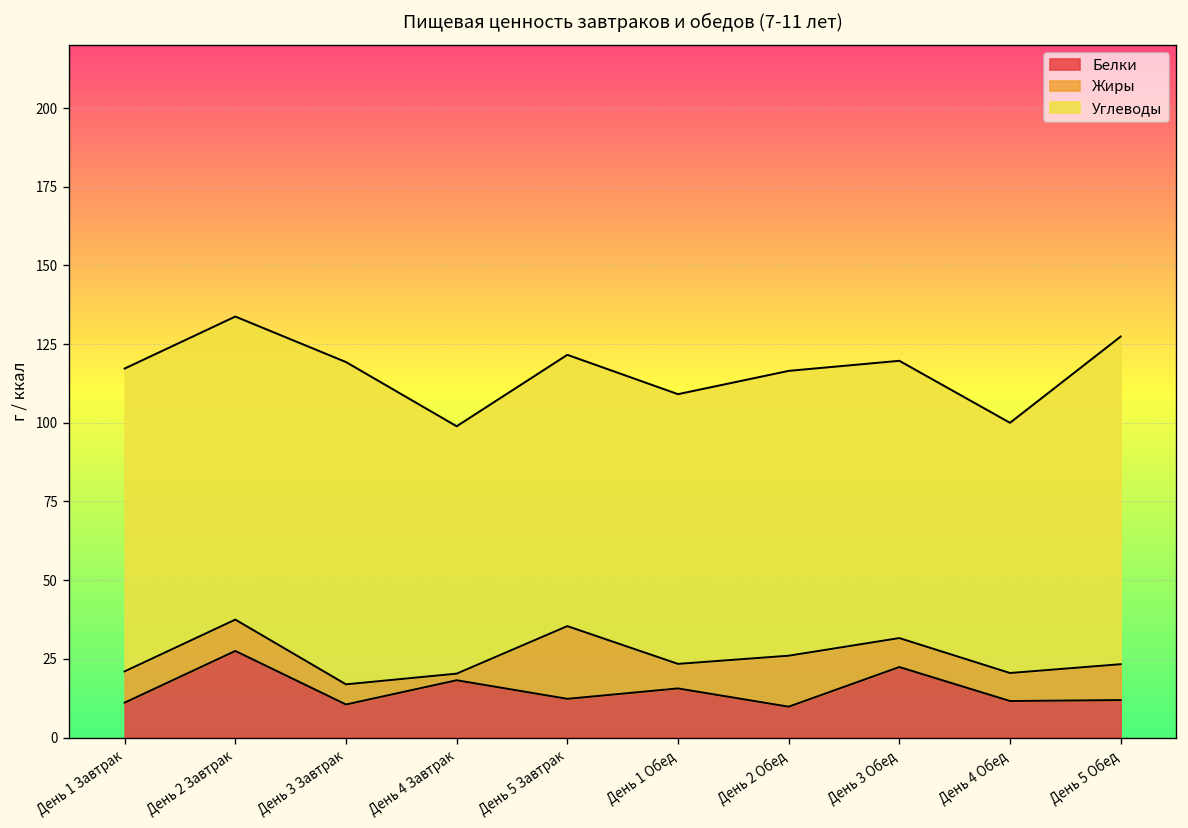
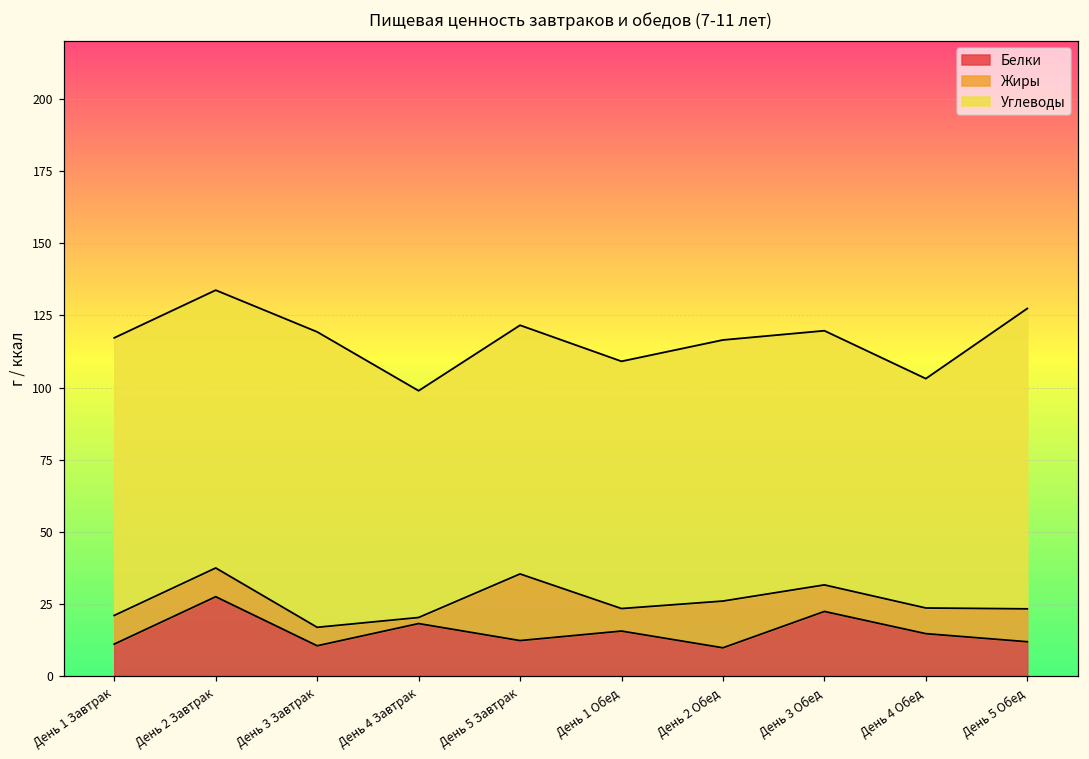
  {
    "Белки": {
      "День 1 Завтрак": 11,
      "День 2 Завтрак": 28,
      "День 3 Завтрак": 11,
      "День 4 Завтрак": 18,
      "День 5 Завтрак": 12,
      "День 1 Обед": 16,
      "День 2 Обед": 10,
      "День 3 Обед": 22,
-     "День 4 Обед": 12,
+     "День 4 Обед": 15,
      "День 5 Обед": 12
    },
    "Жиры": {
      "День 1 Завтрак": 10,
      "День 2 Завтрак": 10,
      "День 3 Завтрак": 6,
      "День 4 Завтрак": 2,
      "День 5 Завтрак": 23,
      "День 1 Обед": 8,
      "День 2 Обед": 16,
      "День 3 Обед": 9,
      "День 4 Обед": 9,
      "День 5 Обед": 11
    },
    "Углеводы": {
      "День 1 Завтрак": 96,
      "День 2 Завтрак": 96,
      "День 3 Завтрак": 102,
      "День 4 Завтрак": 79,
      "День 5 Завтрак": 86,
      "День 1 Обед": 86,
      "День 2 Обед": 91,
      "День 3 Обед": 88,
      "День 4 Обед": 80,
      "День 5 Обед": 104
    }
  }
